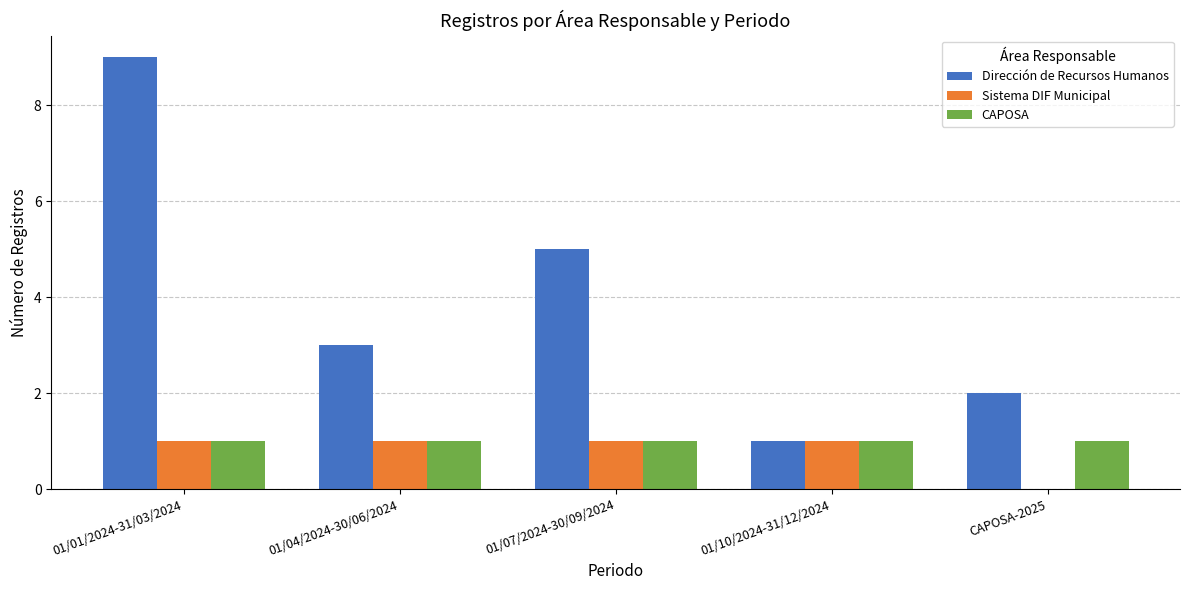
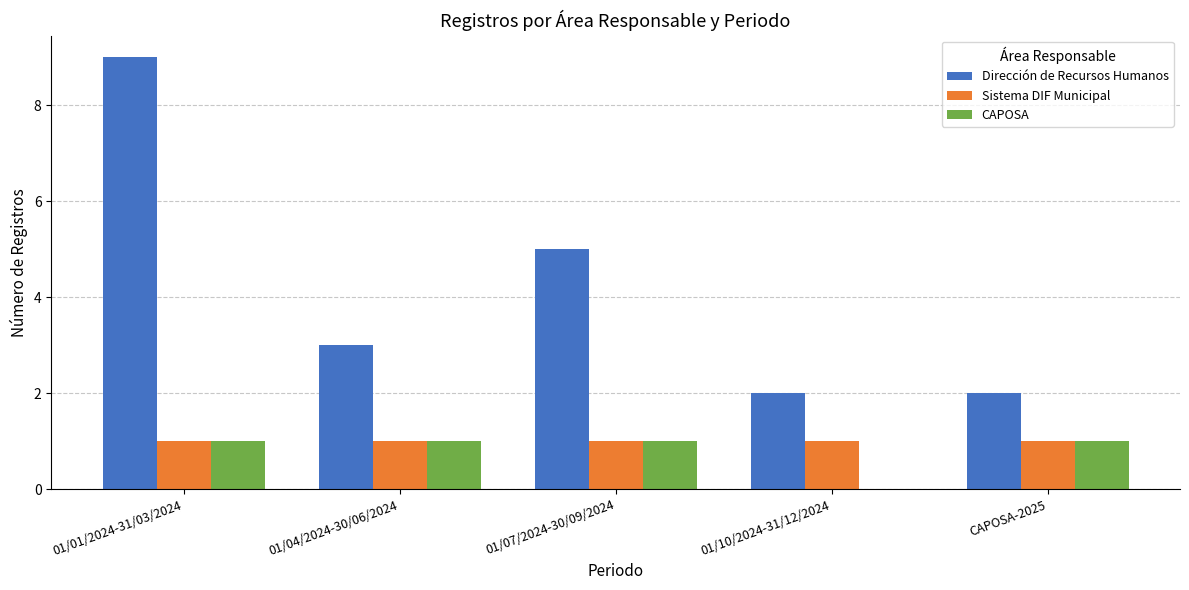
  {
    "Dirección de Recursos Humanos": {
      "01/01/2024-31/03/2024": 9,
      "01/04/2024-30/06/2024": 3,
      "01/07/2024-30/09/2024": 5,
-     "01/10/2024-31/12/2024": 1,
+     "01/10/2024-31/12/2024": 2,
      "CAPOSA-2025": 2
    },
    "Sistema DIF Municipal": {
      "01/01/2024-31/03/2024": 1,
      "01/04/2024-30/06/2024": 1,
      "01/07/2024-30/09/2024": 1,
      "01/10/2024-31/12/2024": 1,
-     "CAPOSA-2025": 0
+     "CAPOSA-2025": 1
    },
    "CAPOSA": {
      "01/01/2024-31/03/2024": 1,
      "01/04/2024-30/06/2024": 1,
      "01/07/2024-30/09/2024": 1,
-     "01/10/2024-31/12/2024": 1,
+     "01/10/2024-31/12/2024": 0,
      "CAPOSA-2025": 1
    }
  }
